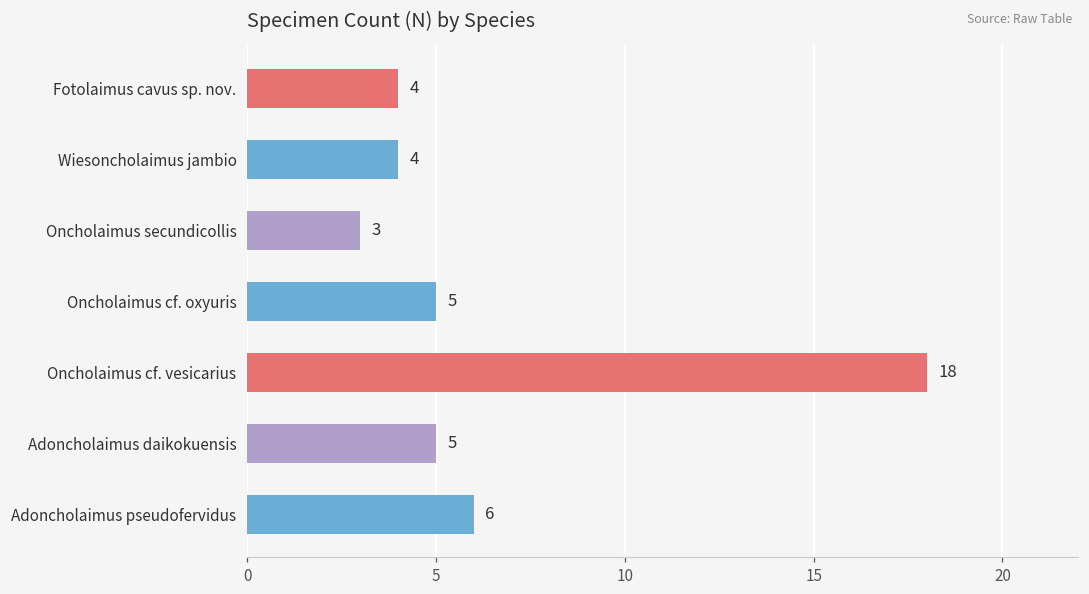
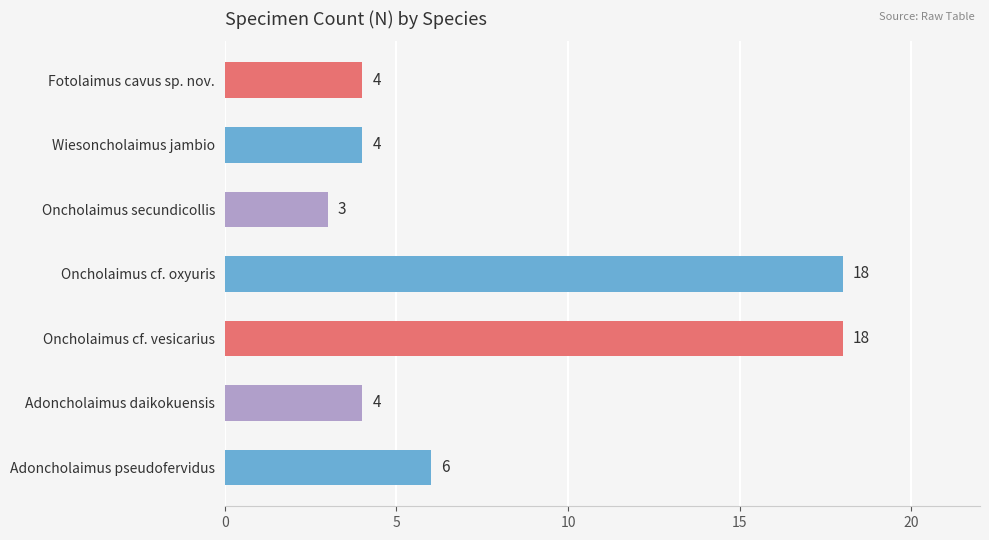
  {
    "Fotolaimus cavus sp. nov.": 4,
    "Wiesoncholaimus jambio": 4,
    "Oncholaimus secundicollis": 3,
-   "Oncholaimus cf. oxyuris": 5,
+   "Oncholaimus cf. oxyuris": 18,
    "Oncholaimus cf. vesicarius": 18,
-   "Adoncholaimus daikokuensis": 5,
+   "Adoncholaimus daikokuensis": 4,
    "Adoncholaimus pseudofervidus": 6
  }
